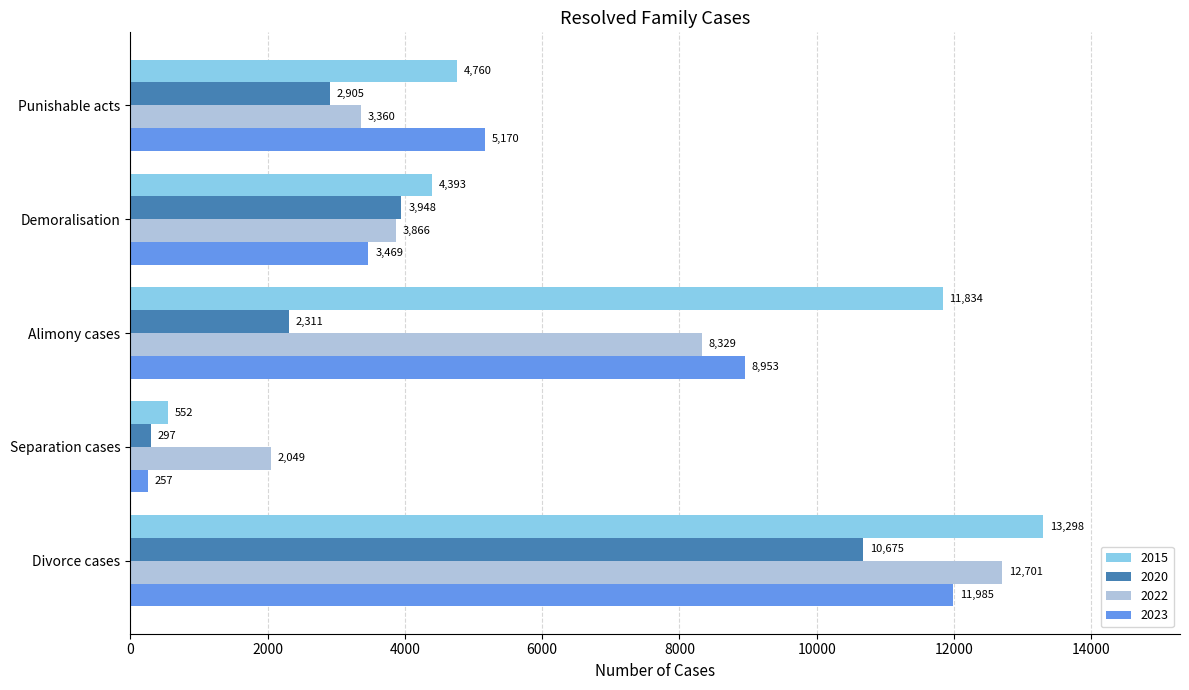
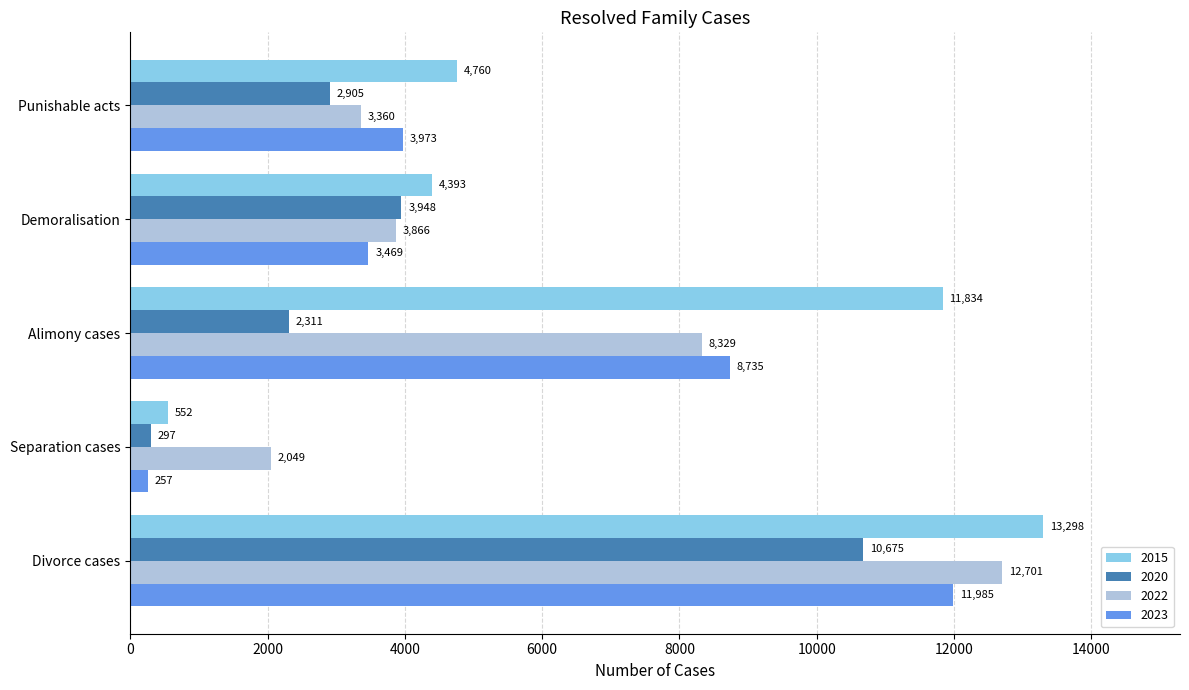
  {
    "2020": {
      "Punishable acts": "2,905",
      "Demoralisation": "3,948",
      "Alimony cases": "2,311",
      "Separation cases": "297",
      "Divorce cases": "10,675"
    },
    "2023": {
-     "Punishable acts": "5,170",
+     "Punishable acts": "3,973",
      "Demoralisation": "3,469",
-     "Alimony cases": "8,953",
+     "Alimony cases": "8,735",
      "Separation cases": "257",
      "Divorce cases": "11,985"
    }
  }
